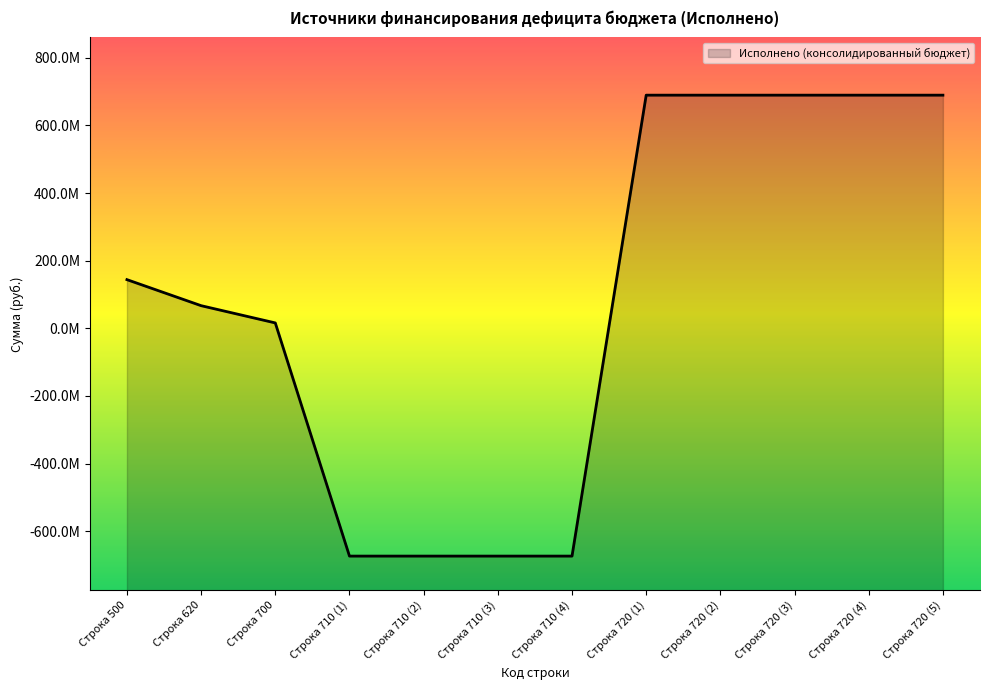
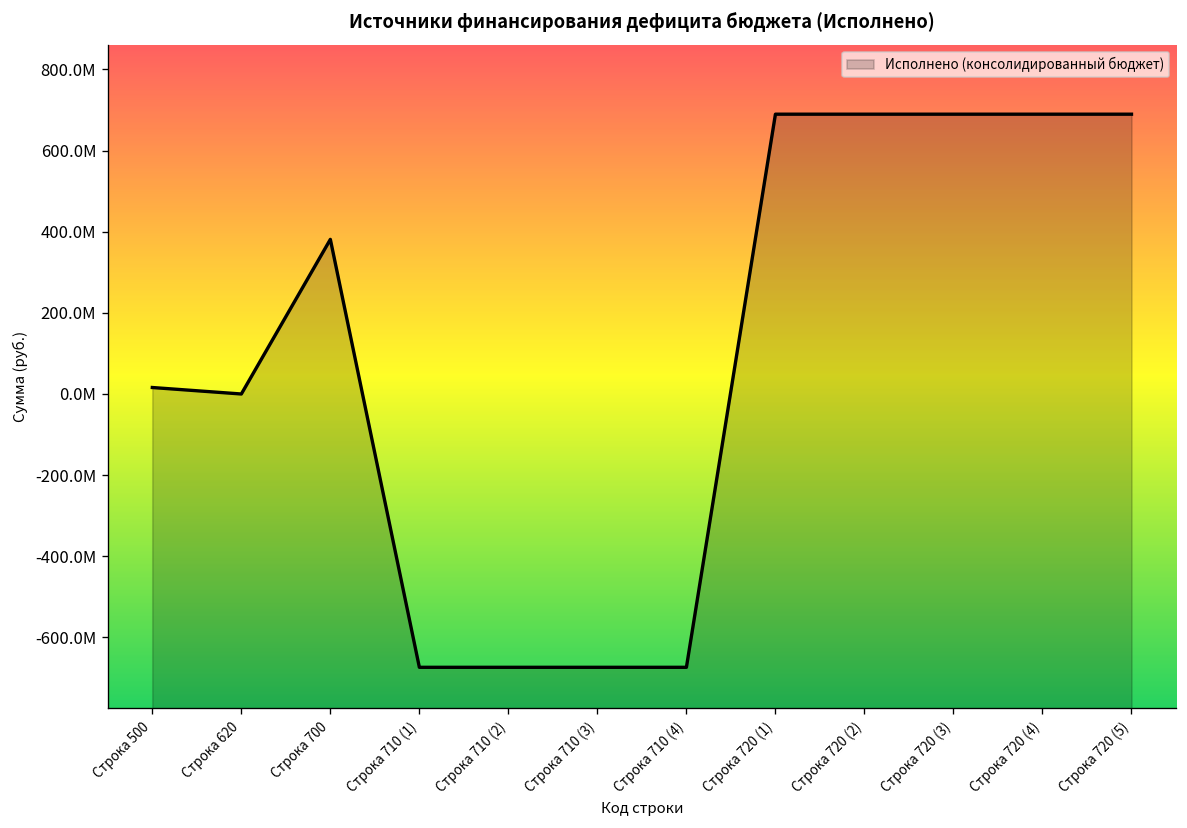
  {
-   "Строка 500": 140000000,
-   "Строка 620": 70000000,
-   "Строка 700": 20000000,
+   "Строка 500": 20000000,
+   "Строка 620": 0,
+   "Строка 700": 380000000,
    "Строка 710 (1)": -670000000,
    "Строка 710 (2)": -670000000,
    "Строка 710 (3)": -670000000,
    "Строка 710 (4)": -670000000,
    "Строка 720 (1)": 690000000,
    "Строка 720 (2)": 690000000,
    "Строка 720 (3)": 690000000,
    "Строка 720 (4)": 690000000,
    "Строка 720 (5)": 690000000
  }
